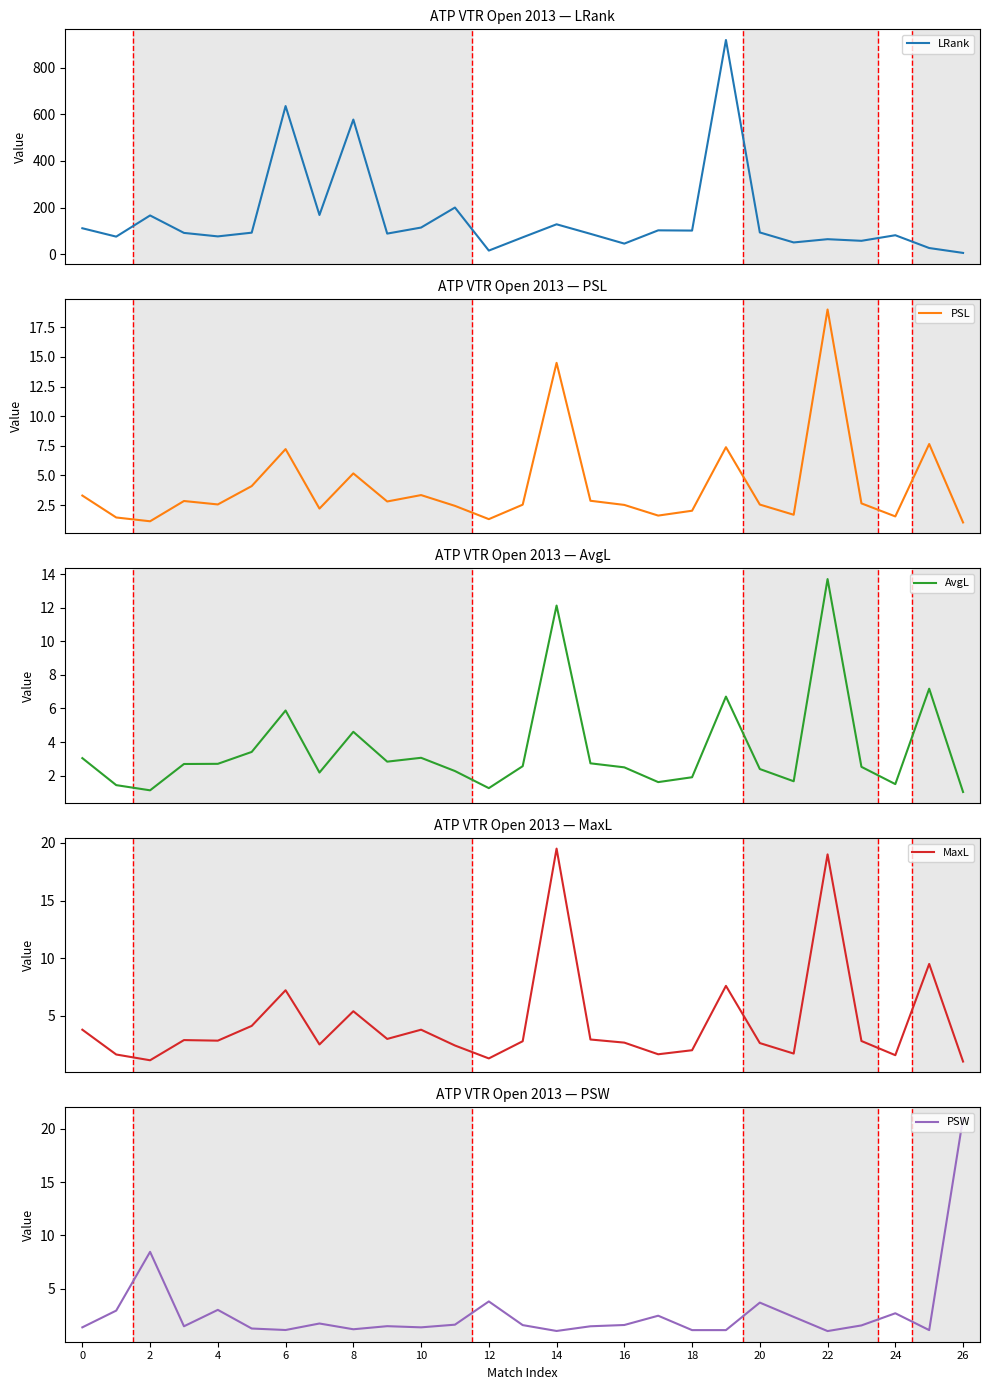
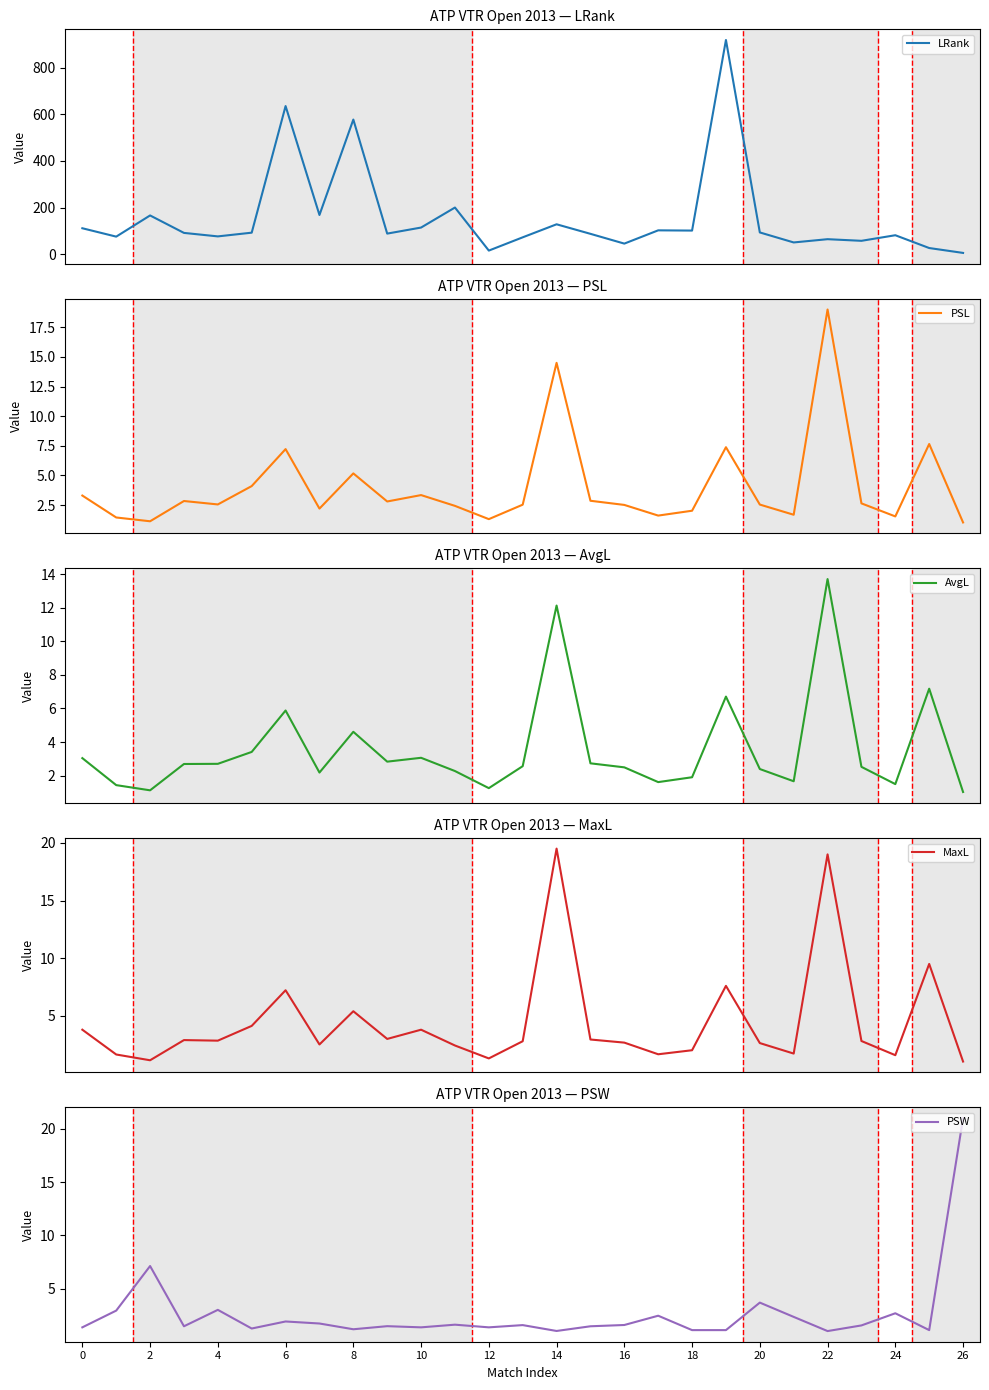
  {
    "ATP VTR Open 2013 — PSW": {
      "0": 1.4,
-     "2": 8.5,
+     "2": 7.1,
      "4": 3.0,
-     "6": 1.1,
+     "6": 1.9,
      "8": 1.2,
      "10": 1.4,
-     "12": 3.8,
+     "12": 1.4,
      "14": 1.0,
      "16": 1.6,
      "18": 1.1,
      "20": 3.7,
      "22": 1.0,
      "24": 2.7
    }
  }
